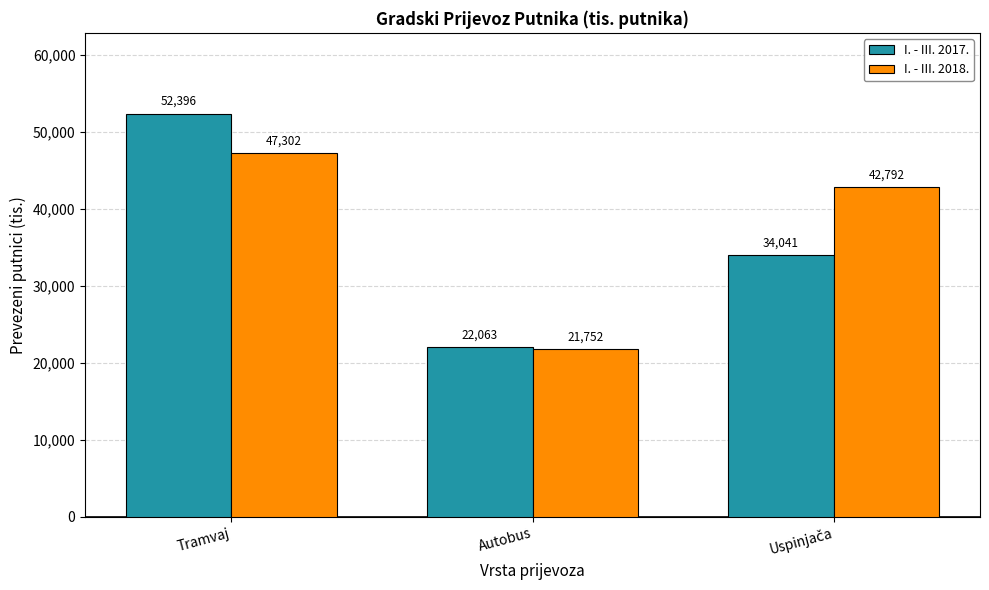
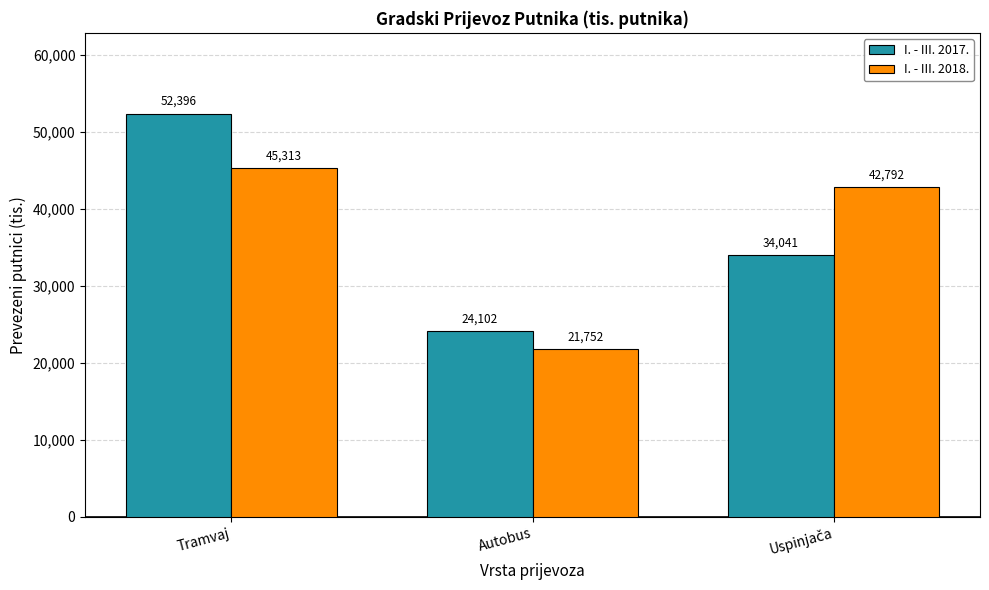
  {
    "I. - III. 2017.": {
      "Tramvaj": "52,396",
-     "Autobus": "22,063",
+     "Autobus": "24,102",
      "Uspinjača": "34,041"
    },
    "I. - III. 2018.": {
-     "Tramvaj": "47,302",
+     "Tramvaj": "45,313",
      "Autobus": "21,752",
      "Uspinjača": "42,792"
    }
  }
